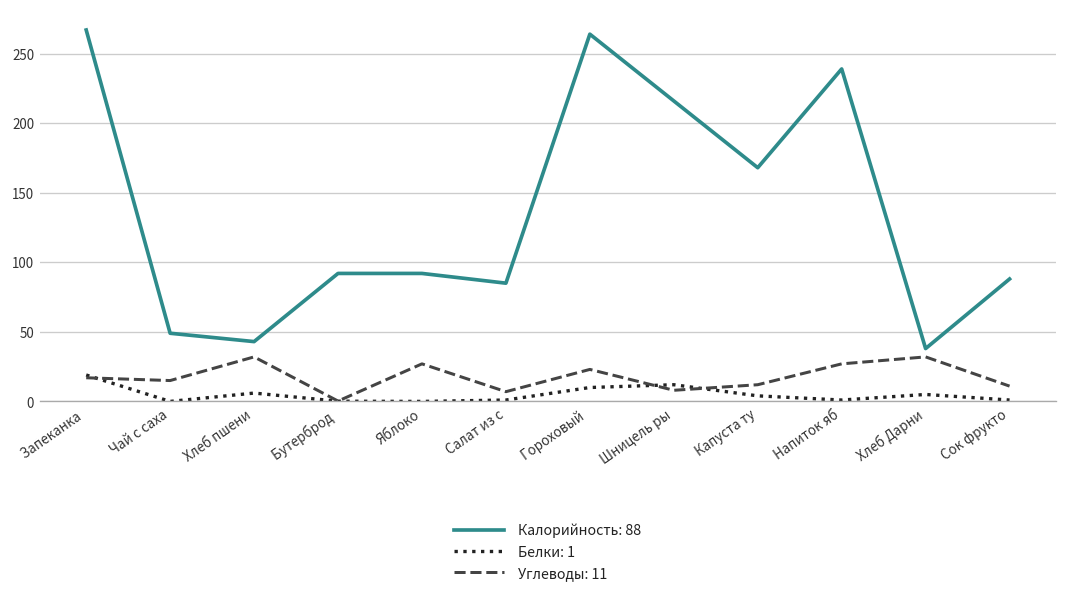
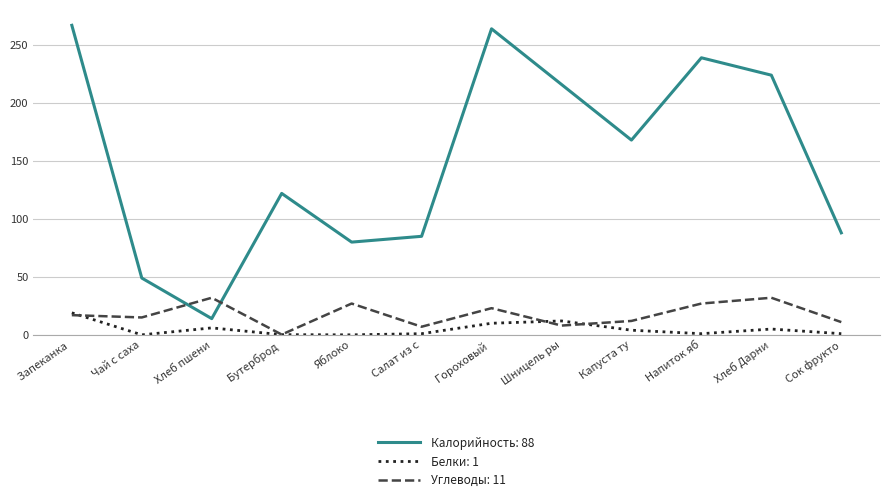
  {
    "Калорийность: 88": {
      "Запеканка": 267,
      "Чай с саха": 49,
-     "Хлеб пшени": 43,
-     "Бутерброд": 92,
-     "Яблоко": 92,
+     "Хлеб пшени": 14,
+     "Бутерброд": 122,
+     "Яблоко": 80,
      "Салат из с": 85,
      "Гороховый": 264,
      "Шницель ры": 216,
      "Капуста ту": 168,
      "Напиток яб": 239,
-     "Хлеб Дарни": 38,
+     "Хлеб Дарни": 224,
      "Сок фрукто": 88
    }
  }
